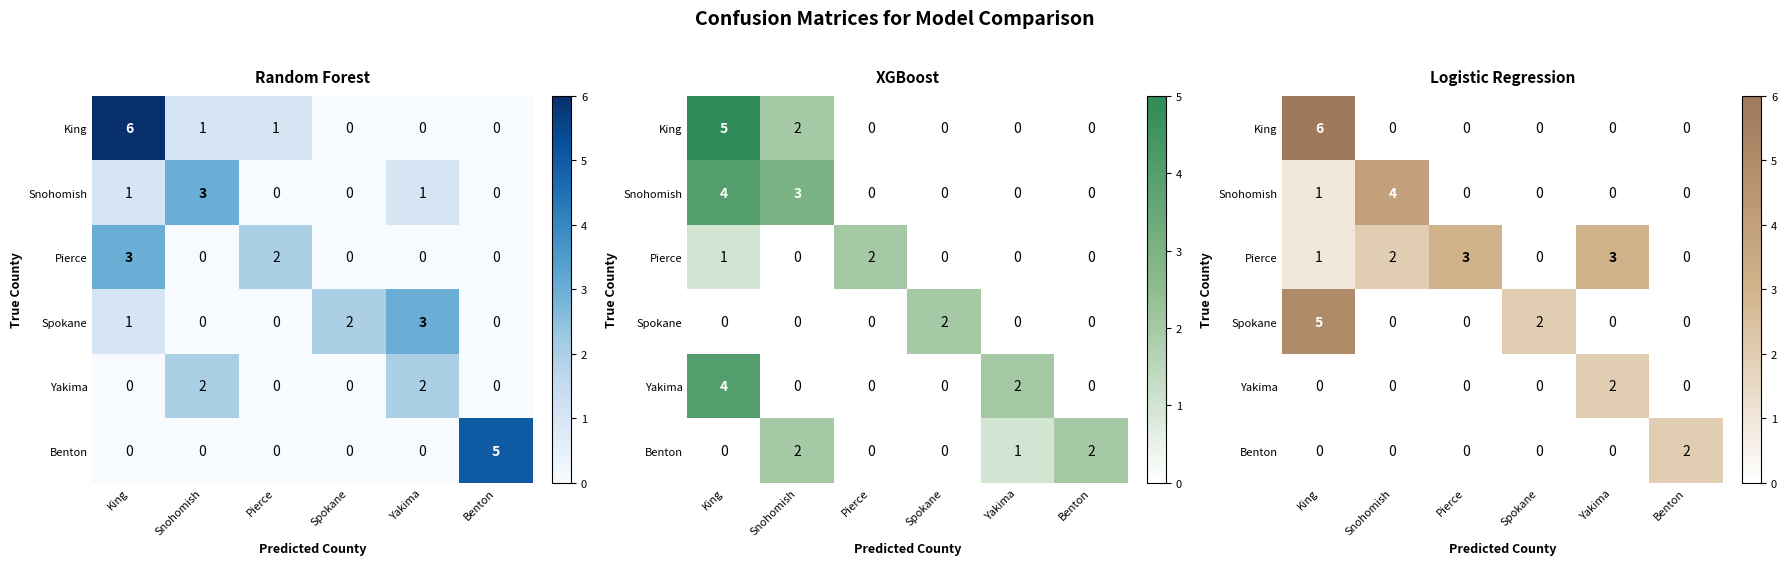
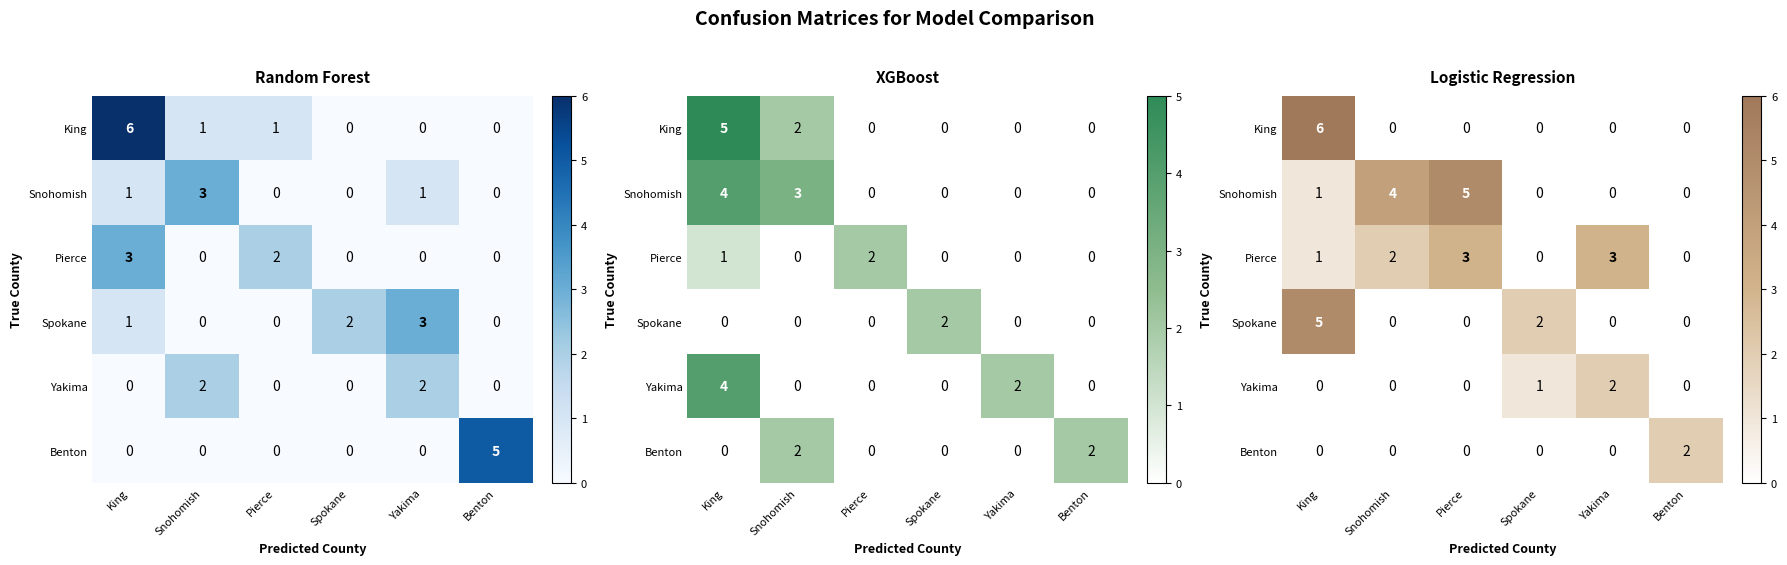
  {
    "Random Forest": {
      "King": {
        "King": 6,
        "Snohomish": 1,
        "Pierce": 1,
        "Spokane": 0,
        "Yakima": 0,
        "Benton": 0
      },
      "Snohomish": {
        "King": 1,
        "Snohomish": 3,
        "Pierce": 0,
        "Spokane": 0,
        "Yakima": 1,
        "Benton": 0
      },
      "Pierce": {
        "King": 3,
        "Snohomish": 0,
        "Pierce": 2,
        "Spokane": 0,
        "Yakima": 0,
        "Benton": 0
      },
      "Spokane": {
        "King": 1,
        "Snohomish": 0,
        "Pierce": 0,
        "Spokane": 2,
        "Yakima": 3,
        "Benton": 0
      },
      "Yakima": {
        "King": 0,
        "Snohomish": 2,
        "Pierce": 0,
        "Spokane": 0,
        "Yakima": 2,
        "Benton": 0
      },
      "Benton": {
        "King": 0,
        "Snohomish": 0,
        "Pierce": 0,
        "Spokane": 0,
        "Yakima": 0,
        "Benton": 5
      }
    },
    "XGBoost": {
      "King": {
        "King": 5,
        "Snohomish": 2,
        "Pierce": 0,
        "Spokane": 0,
        "Yakima": 0,
        "Benton": 0
      },
      "Snohomish": {
        "King": 4,
        "Snohomish": 3,
        "Pierce": 0,
        "Spokane": 0,
        "Yakima": 0,
        "Benton": 0
      },
      "Pierce": {
        "King": 1,
        "Snohomish": 0,
        "Pierce": 2,
        "Spokane": 0,
        "Yakima": 0,
        "Benton": 0
      },
      "Spokane": {
        "King": 0,
        "Snohomish": 0,
        "Pierce": 0,
        "Spokane": 2,
        "Yakima": 0,
        "Benton": 0
      },
      "Yakima": {
        "King": 4,
        "Snohomish": 0,
        "Pierce": 0,
        "Spokane": 0,
        "Yakima": 2,
        "Benton": 0
      },
      "Benton": {
        "King": 0,
        "Snohomish": 2,
        "Pierce": 0,
        "Spokane": 0,
-       "Yakima": 1,
+       "Yakima": 0,
        "Benton": 2
      }
    },
    "Logistic Regression": {
      "King": {
        "King": 6,
        "Snohomish": 0,
        "Pierce": 0,
        "Spokane": 0,
        "Yakima": 0,
        "Benton": 0
      },
      "Snohomish": {
        "King": 1,
        "Snohomish": 4,
-       "Pierce": 0,
+       "Pierce": 5,
        "Spokane": 0,
        "Yakima": 0,
        "Benton": 0
      },
      "Pierce": {
        "King": 1,
        "Snohomish": 2,
        "Pierce": 3,
        "Spokane": 0,
        "Yakima": 3,
        "Benton": 0
      },
      "Spokane": {
        "King": 5,
        "Snohomish": 0,
        "Pierce": 0,
        "Spokane": 2,
        "Yakima": 0,
        "Benton": 0
      },
      "Yakima": {
        "King": 0,
        "Snohomish": 0,
        "Pierce": 0,
-       "Spokane": 0,
+       "Spokane": 1,
        "Yakima": 2,
        "Benton": 0
      },
      "Benton": {
        "King": 0,
        "Snohomish": 0,
        "Pierce": 0,
        "Spokane": 0,
        "Yakima": 0,
        "Benton": 2
      }
    }
  }
